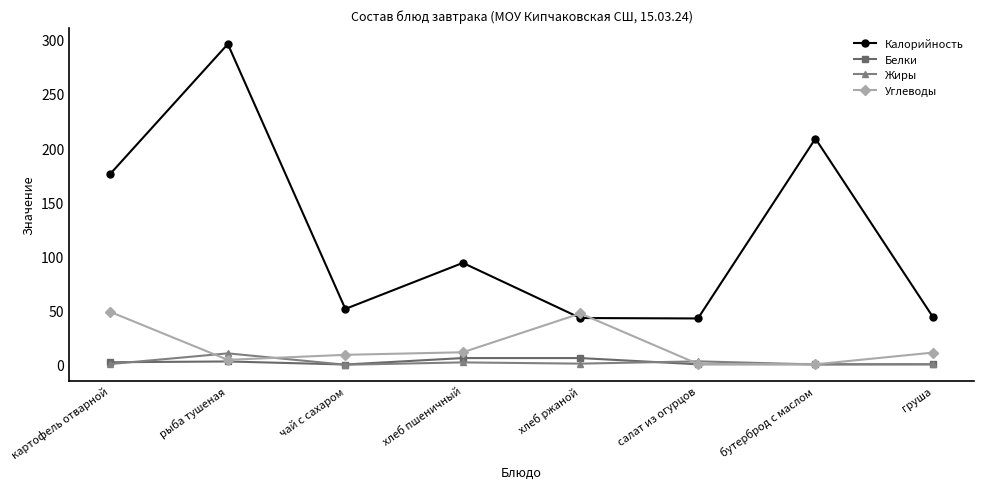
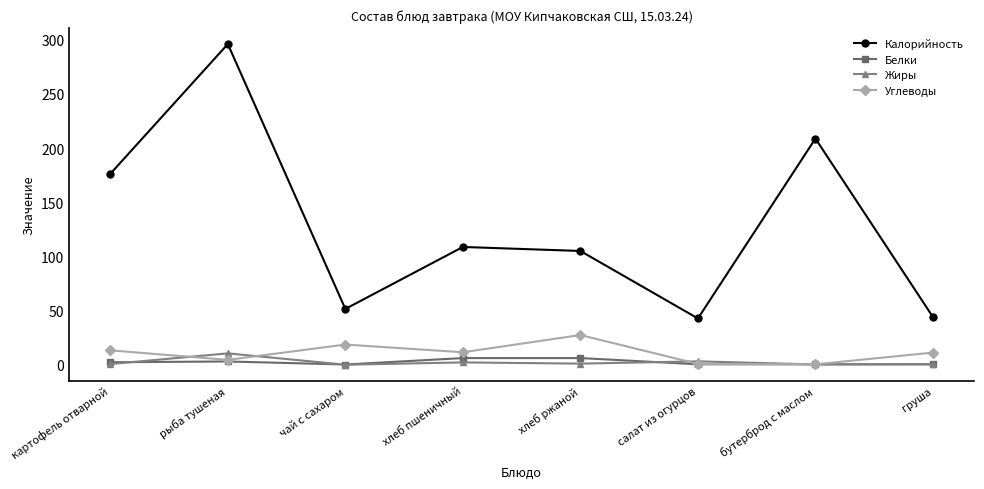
  {
    "Калорийность": {
      "картофель отварной": 176,
      "рыба тушеная": 296,
      "чай с сахаром": 52,
-     "хлеб пшеничный": 94,
-     "хлеб ржаной": 43,
+     "хлеб пшеничный": 109,
+     "хлеб ржаной": 105,
      "салат из огурцов": 43,
      "бутерброд с маслом": 209,
      "груша": 44
    },
    "Углеводы": {
-     "картофель отварной": 49,
-     "чай с сахаром": 9,
+     "картофель отварной": 13,
+     "чай с сахаром": 19,
      "хлеб пшеничный": 12,
-     "хлеб ржаной": 47,
+     "хлеб ржаной": 27,
      "груша": 11
    }
  }
